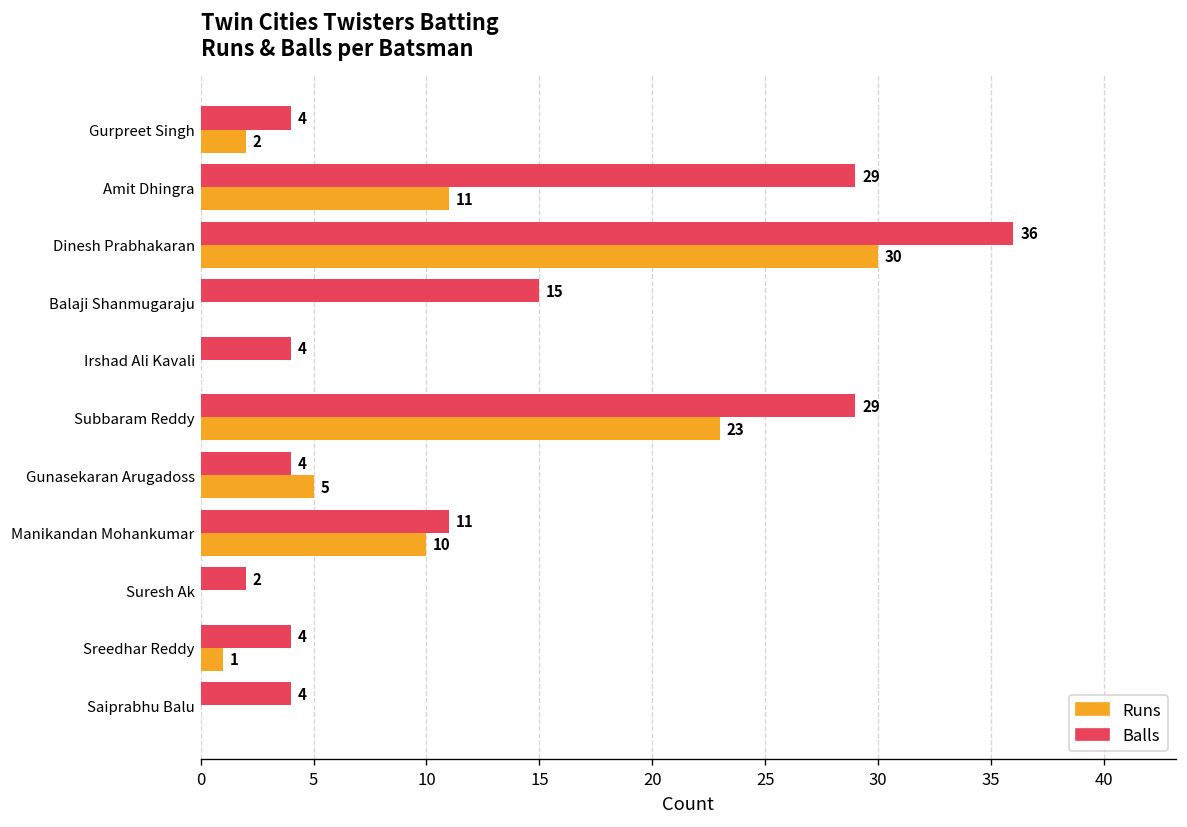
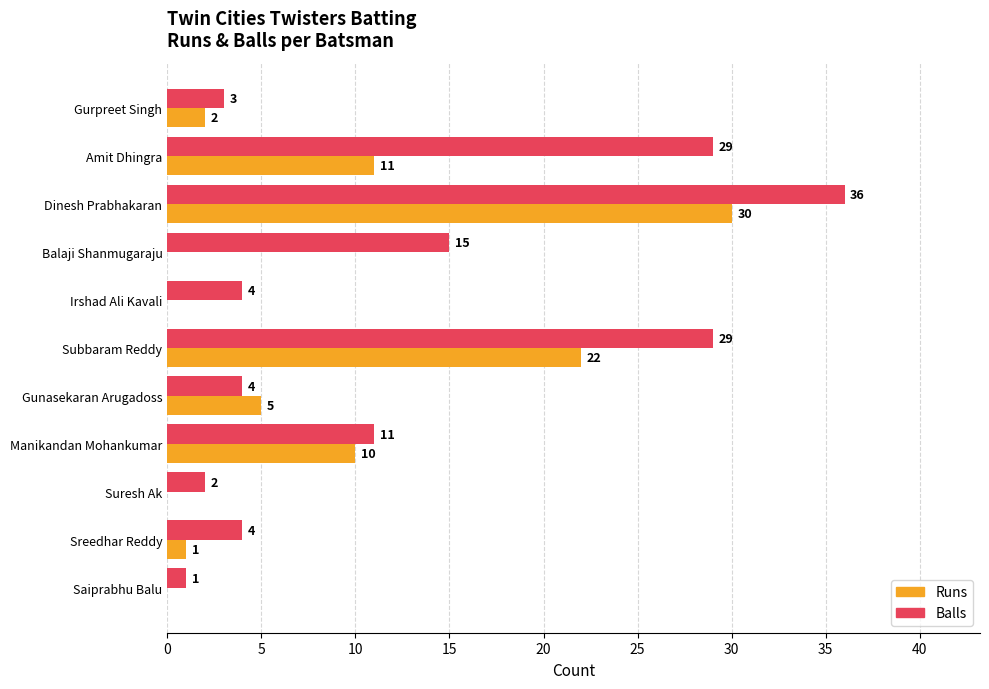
  {
    "Runs": {
      "Gurpreet Singh": 2,
      "Amit Dhingra": 11,
      "Dinesh Prabhakaran": 30,
-     "Subbaram Reddy": 23,
+     "Subbaram Reddy": 22,
      "Gunasekaran Arugadoss": 5,
      "Manikandan Mohankumar": 10,
      "Sreedhar Reddy": 1
    },
    "Balls": {
-     "Gurpreet Singh": 4,
+     "Gurpreet Singh": 3,
      "Amit Dhingra": 29,
      "Dinesh Prabhakaran": 36,
      "Balaji Shanmugaraju": 15,
      "Irshad Ali Kavali": 4,
      "Subbaram Reddy": 29,
      "Gunasekaran Arugadoss": 4,
      "Manikandan Mohankumar": 11,
      "Suresh Ak": 2,
      "Sreedhar Reddy": 4,
-     "Saiprabhu Balu": 4
+     "Saiprabhu Balu": 1
    }
  }
